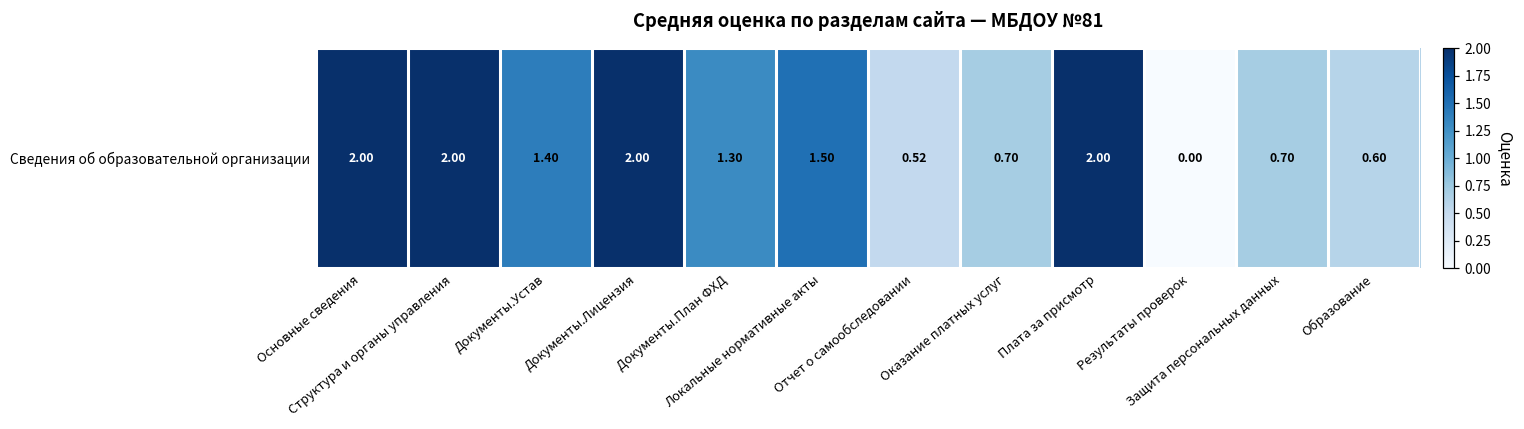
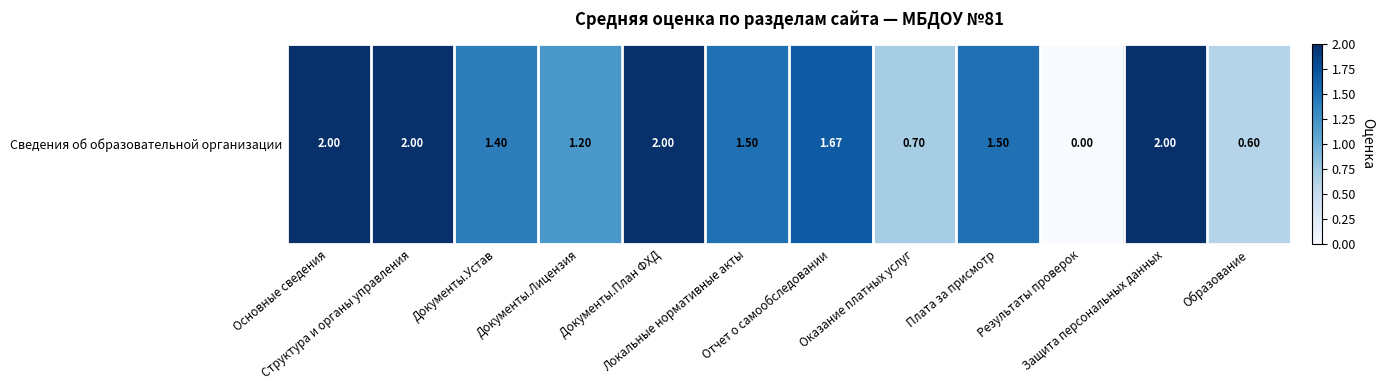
  {
    "Сведения об образовательной организации": {
      "Основные сведения": 2.00,
      "Структура и органы управления": 2.00,
      "Документы.Устав": 1.40,
-     "Документы.Лицензия": 2.00,
-     "Документы.План ФХД": 1.30,
+     "Документы.Лицензия": 1.20,
+     "Документы.План ФХД": 2.00,
      "Локальные нормативные акты": 1.50,
-     "Отчет о самообследовании": 0.52,
+     "Отчет о самообследовании": 1.67,
      "Оказание платных услуг": 0.70,
-     "Плата за присмотр": 2.00,
+     "Плата за присмотр": 1.50,
      "Результаты проверок": 0.00,
-     "Защита персональных данных": 0.70,
+     "Защита персональных данных": 2.00,
      "Образование": 0.60
    }
  }
